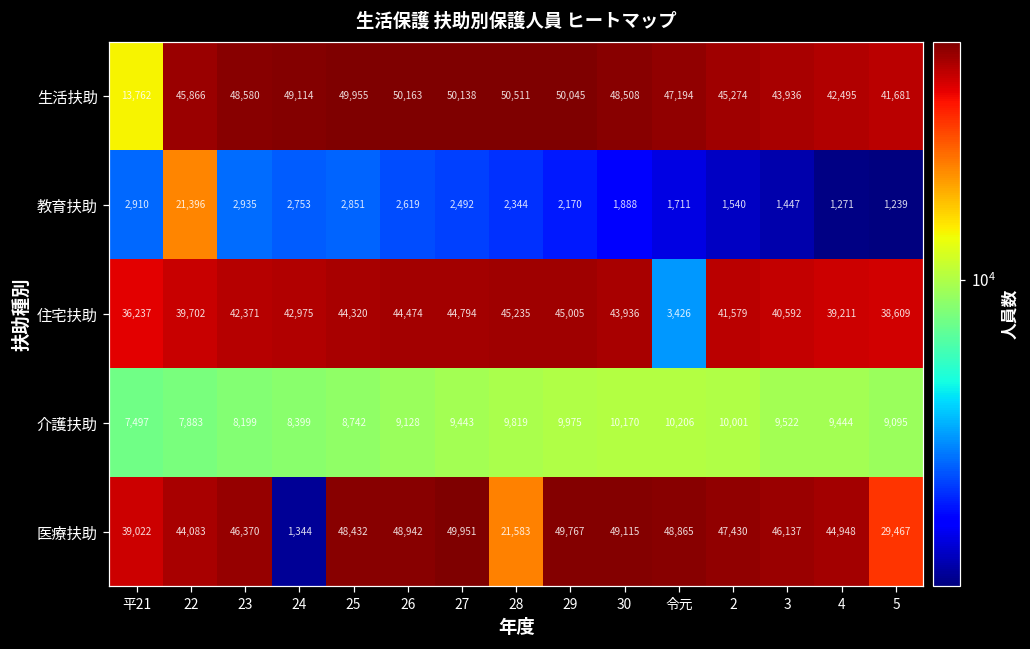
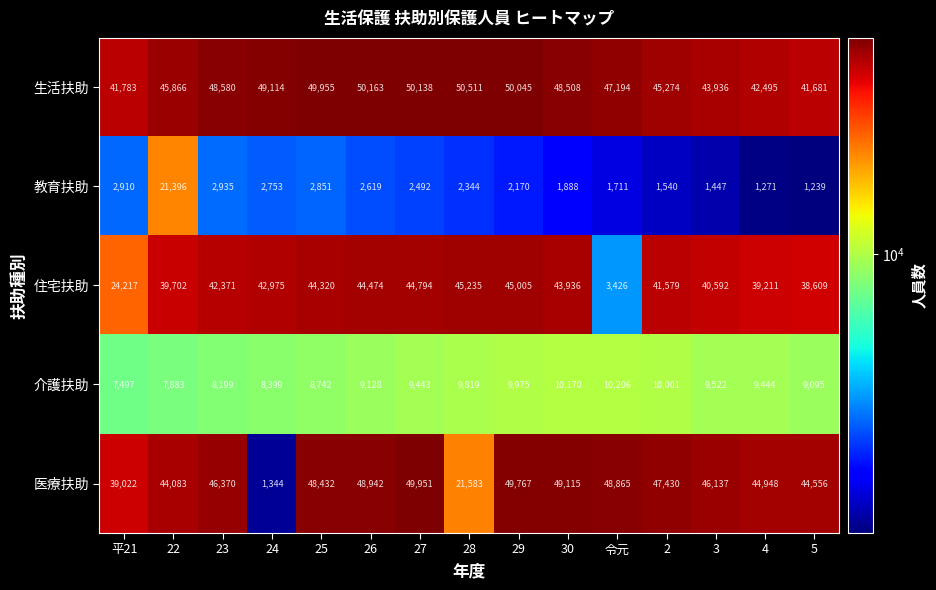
  {
    "生活扶助": {
-     "平21": "13,762",
+     "平21": "41,783",
      "22": "45,866",
      "23": "48,580",
      "24": "49,114",
      "25": "49,955",
      "26": "50,163",
      "27": "50,138",
      "28": "50,511",
      "29": "50,045",
      "30": "48,508",
      "令元": "47,194",
      "2": "45,274",
      "3": "43,936",
      "4": "42,495",
      "5": "41,681"
    },
    "教育扶助": {
      "平21": "2,910",
      "22": "21,396",
      "23": "2,935",
      "24": "2,753",
      "25": "2,851",
      "26": "2,619",
      "27": "2,492",
      "28": "2,344",
      "29": "2,170",
      "30": "1,888",
      "令元": "1,711",
      "2": "1,540",
      "3": "1,447",
      "4": "1,271",
      "5": "1,239"
    },
    "住宅扶助": {
-     "平21": "36,237",
+     "平21": "24,217",
      "22": "39,702",
      "23": "42,371",
      "24": "42,975",
      "25": "44,320",
      "26": "44,474",
      "27": "44,794",
      "28": "45,235",
      "29": "45,005",
      "30": "43,936",
      "令元": "3,426",
      "2": "41,579",
      "3": "40,592",
      "4": "39,211",
      "5": "38,609"
    },
    "介護扶助": {
      "平21": "7,497",
      "22": "7,883",
      "23": "8,199",
      "24": "8,399",
      "25": "8,742",
      "26": "9,128",
      "27": "9,443",
      "28": "9,819",
      "29": "9,975",
      "30": "10,170",
      "令元": "10,206",
      "2": "10,001",
      "3": "9,522",
      "4": "9,444",
      "5": "9,095"
    },
    "医療扶助": {
      "平21": "39,022",
      "22": "44,083",
      "23": "46,370",
      "24": "1,344",
      "25": "48,432",
      "26": "48,942",
      "27": "49,951",
      "28": "21,583",
      "29": "49,767",
      "30": "49,115",
      "令元": "48,865",
      "2": "47,430",
      "3": "46,137",
      "4": "44,948",
-     "5": "29,467"
+     "5": "44,556"
    }
  }
